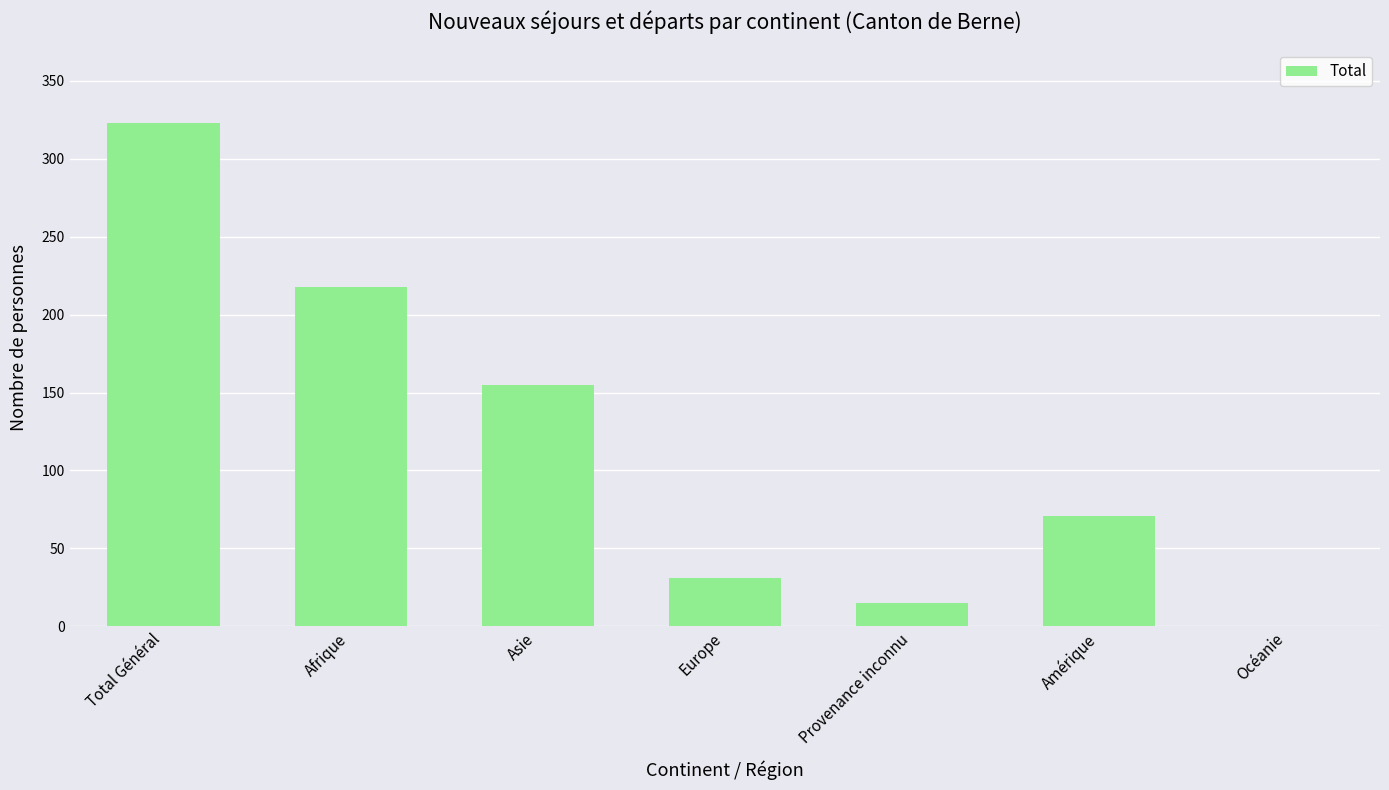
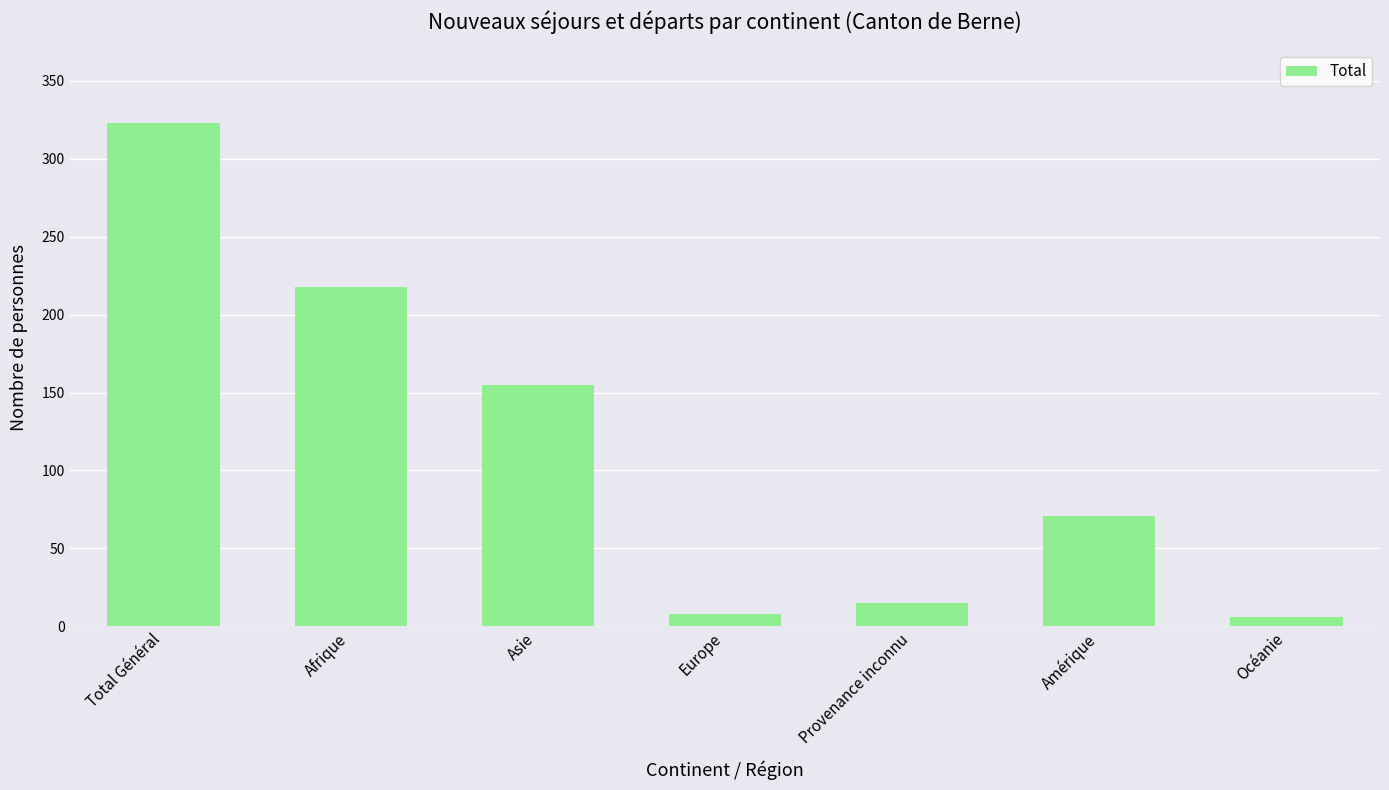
  {
    "Total Général": 323,
    "Afrique": 218,
    "Asie": 155,
-   "Europe": 31,
+   "Europe": 8,
    "Provenance inconnu": 15,
    "Amérique": 71,
-   "Océanie": 0
+   "Océanie": 6
  }
